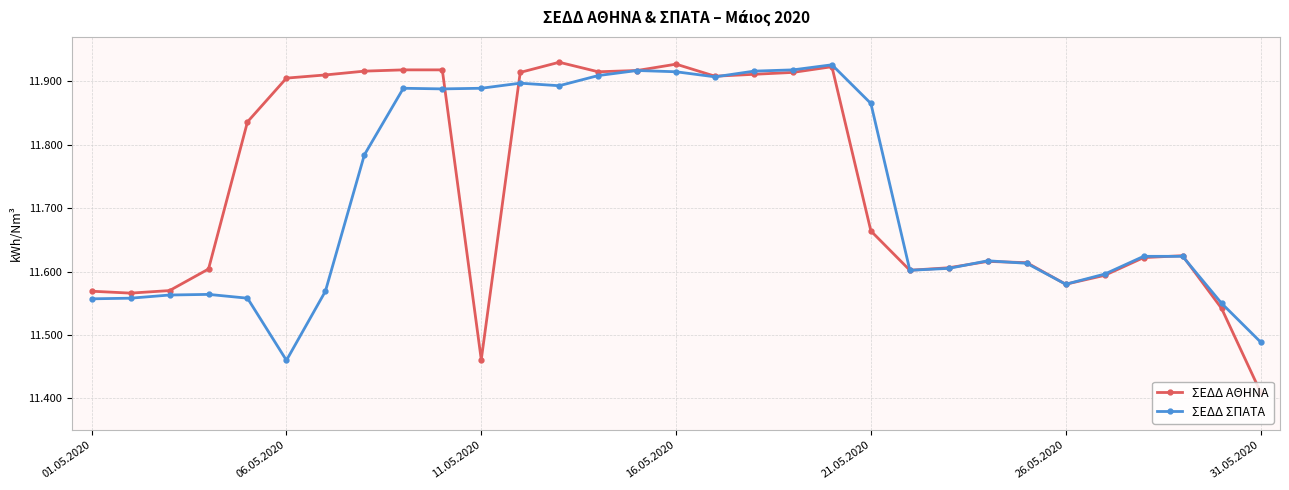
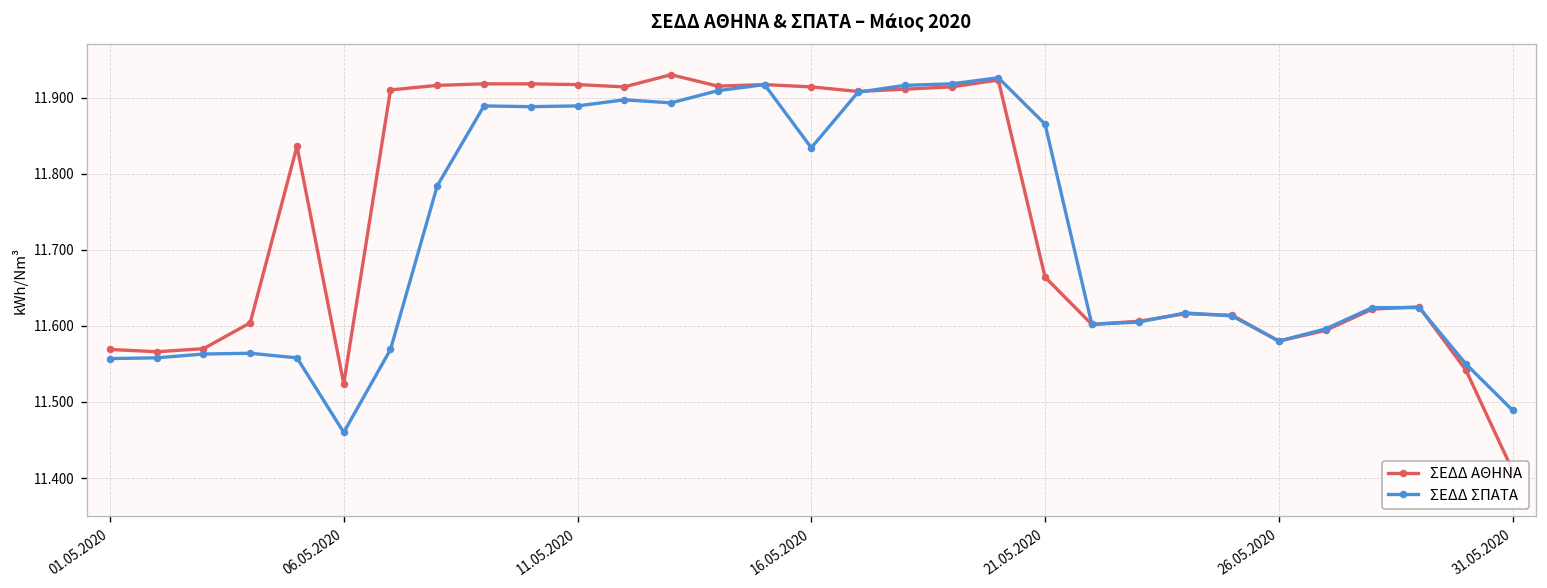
  {
    "ΣΕΔΔ ΑΘΗΝΑ": {
      "01.05.2020": 11.57,
-     "06.05.2020": 11.91,
-     "11.05.2020": 11.46,
-     "16.05.2020": 11.93,
+     "06.05.2020": 11.52,
+     "11.05.2020": 11.92,
+     "16.05.2020": 11.91,
      "21.05.2020": 11.66
    },
    "ΣΕΔΔ ΣΠΑΤΑ": {
      "01.05.2020": 11.56,
      "06.05.2020": 11.46,
      "11.05.2020": 11.89,
-     "16.05.2020": 11.92,
+     "16.05.2020": 11.83,
      "21.05.2020": 11.87,
      "31.05.2020": 11.49
    }
  }
